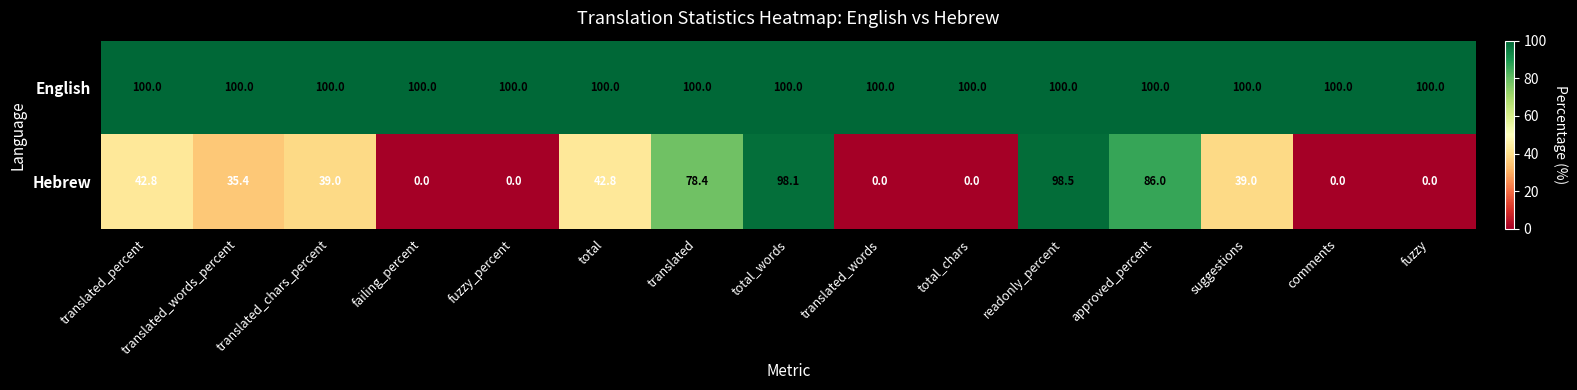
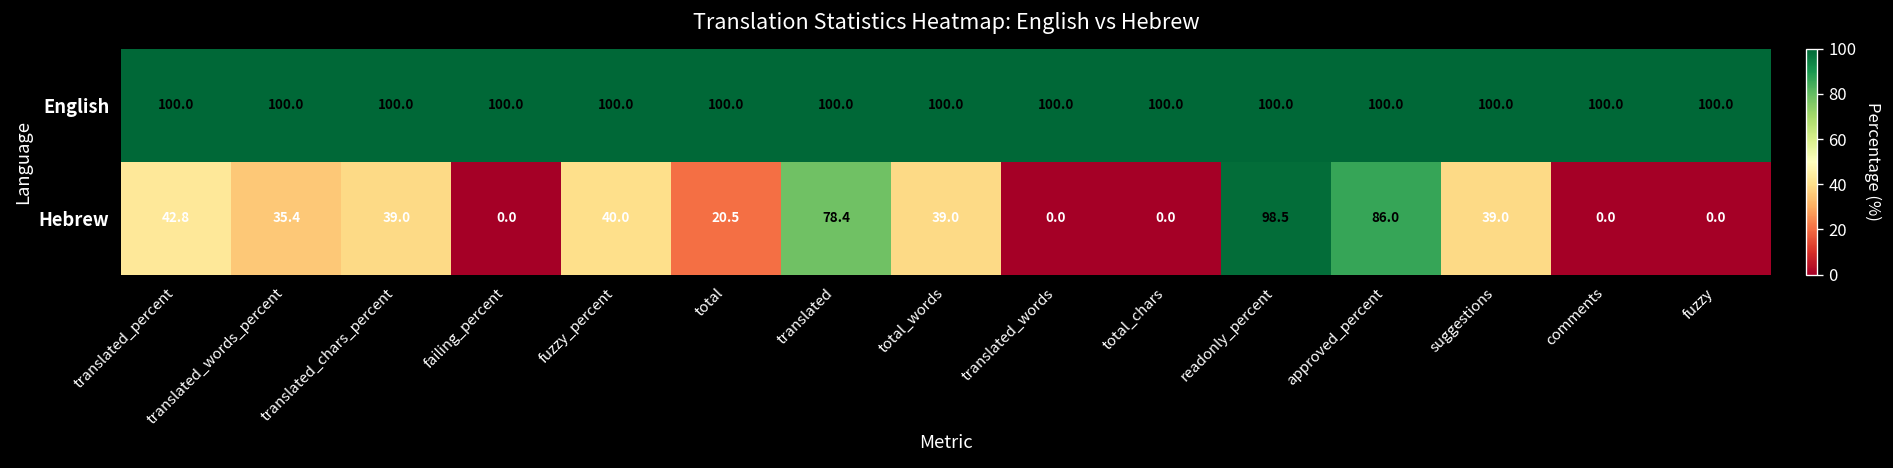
  {
    "English": {
      "translated_percent": 100.0,
      "translated_words_percent": 100.0,
      "translated_chars_percent": 100.0,
      "failing_percent": 100.0,
      "fuzzy_percent": 100.0,
      "total": 100.0,
      "translated": 100.0,
      "total_words": 100.0,
      "translated_words": 100.0,
      "total_chars": 100.0,
      "readonly_percent": 100.0,
      "approved_percent": 100.0,
      "suggestions": 100.0,
      "comments": 100.0,
      "fuzzy": 100.0
    },
    "Hebrew": {
      "translated_percent": 42.8,
      "translated_words_percent": 35.4,
      "translated_chars_percent": 39.0,
      "failing_percent": 0.0,
-     "fuzzy_percent": 0.0,
-     "total": 42.8,
+     "fuzzy_percent": 40.0,
+     "total": 20.5,
      "translated": 78.4,
-     "total_words": 98.1,
+     "total_words": 39.0,
      "translated_words": 0.0,
      "total_chars": 0.0,
      "readonly_percent": 98.5,
      "approved_percent": 86.0,
      "suggestions": 39.0,
      "comments": 0.0,
      "fuzzy": 0.0
    }
  }
